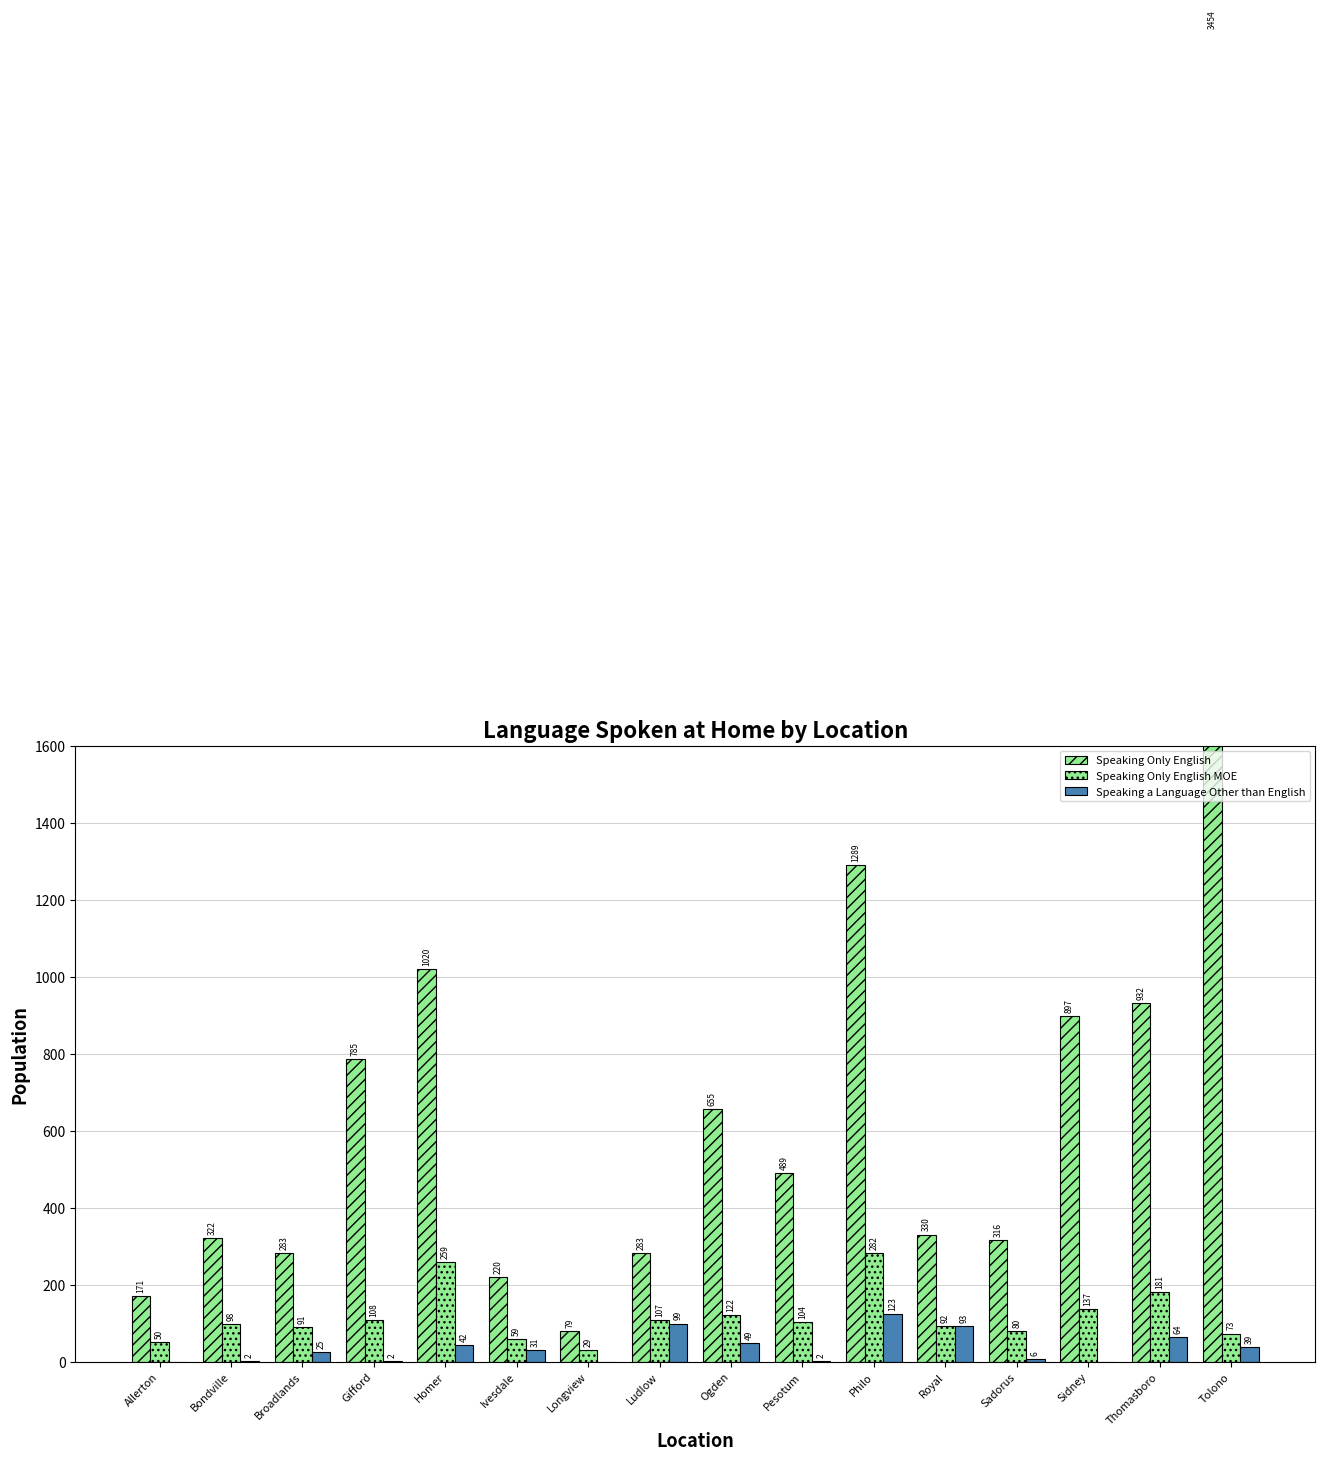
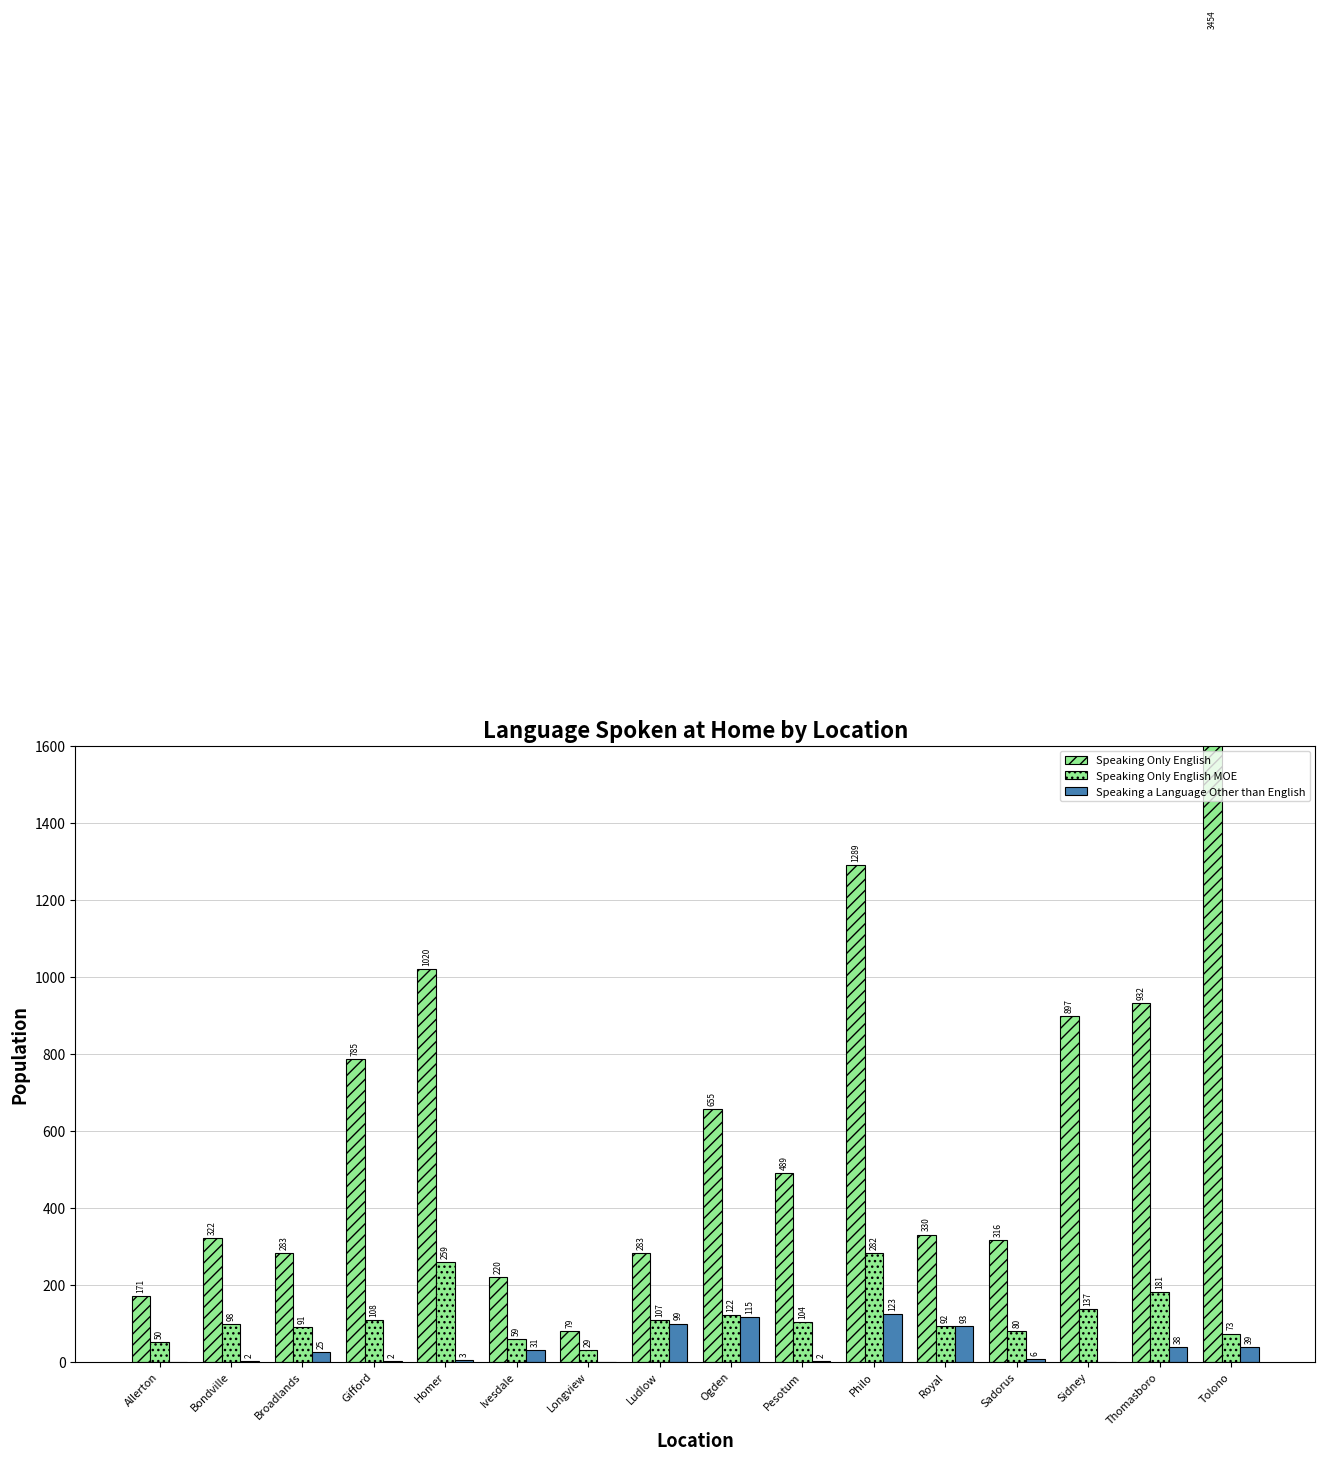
  {
    "Speaking a Language Other than English": {
      "Bondville": 2,
      "Broadlands": 25,
      "Gifford": 2,
-     "Homer": 42,
+     "Homer": 3,
      "Ivesdale": 31,
      "Ludlow": 99,
-     "Ogden": 49,
+     "Ogden": 115,
      "Pesotum": 2,
      "Philo": 123,
      "Royal": 93,
      "Sadorus": 6,
-     "Thomasboro": 64,
+     "Thomasboro": 38,
      "Tolono": 39
    }
  }
